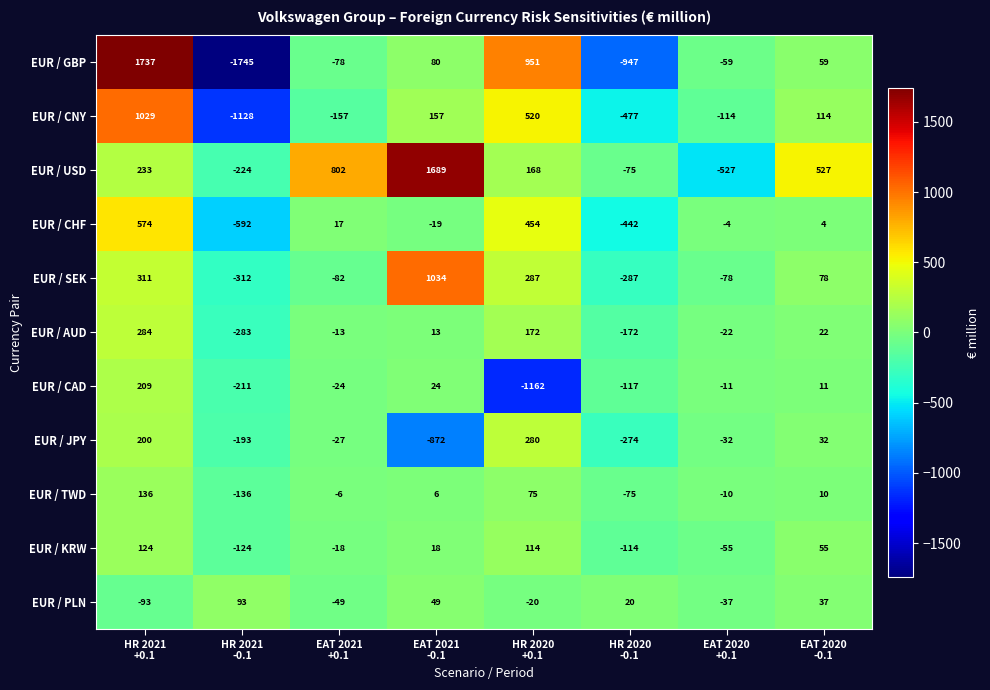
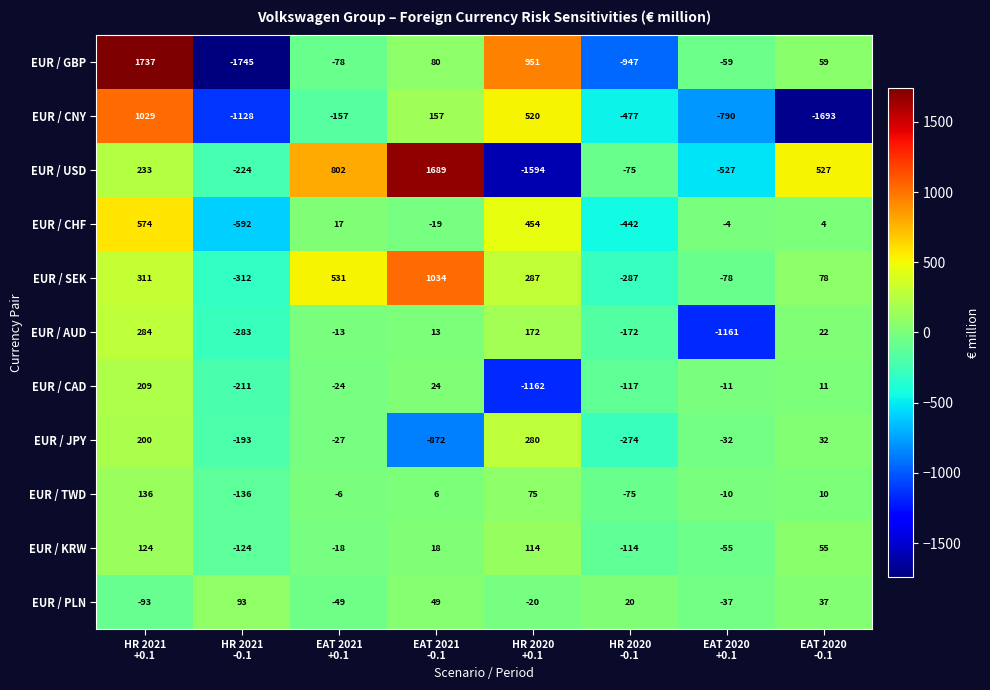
  {
    "EUR / GBP": {
      "HR 2021 +0.1": 1737,
      "HR 2021 -0.1": -1745,
      "EAT 2021 +0.1": -78,
      "EAT 2021 -0.1": 80,
      "HR 2020 +0.1": 951,
      "HR 2020 -0.1": -947,
      "EAT 2020 +0.1": -59,
      "EAT 2020 -0.1": 59
    },
    "EUR / CNY": {
      "HR 2021 +0.1": 1029,
      "HR 2021 -0.1": -1128,
      "EAT 2021 +0.1": -157,
      "EAT 2021 -0.1": 157,
      "HR 2020 +0.1": 520,
      "HR 2020 -0.1": -477,
-     "EAT 2020 +0.1": -114,
-     "EAT 2020 -0.1": 114
+     "EAT 2020 +0.1": -790,
+     "EAT 2020 -0.1": -1693
    },
    "EUR / USD": {
      "HR 2021 +0.1": 233,
      "HR 2021 -0.1": -224,
      "EAT 2021 +0.1": 802,
      "EAT 2021 -0.1": 1689,
-     "HR 2020 +0.1": 168,
+     "HR 2020 +0.1": -1594,
      "HR 2020 -0.1": -75,
      "EAT 2020 +0.1": -527,
      "EAT 2020 -0.1": 527
    },
    "EUR / CHF": {
      "HR 2021 +0.1": 574,
      "HR 2021 -0.1": -592,
      "EAT 2021 +0.1": 17,
      "EAT 2021 -0.1": -19,
      "HR 2020 +0.1": 454,
      "HR 2020 -0.1": -442,
      "EAT 2020 +0.1": -4,
      "EAT 2020 -0.1": 4
    },
    "EUR / SEK": {
      "HR 2021 +0.1": 311,
      "HR 2021 -0.1": -312,
-     "EAT 2021 +0.1": -82,
+     "EAT 2021 +0.1": 531,
      "EAT 2021 -0.1": 1034,
      "HR 2020 +0.1": 287,
      "HR 2020 -0.1": -287,
      "EAT 2020 +0.1": -78,
      "EAT 2020 -0.1": 78
    },
    "EUR / AUD": {
      "HR 2021 +0.1": 284,
      "HR 2021 -0.1": -283,
      "EAT 2021 +0.1": -13,
      "EAT 2021 -0.1": 13,
      "HR 2020 +0.1": 172,
      "HR 2020 -0.1": -172,
-     "EAT 2020 +0.1": -22,
+     "EAT 2020 +0.1": -1161,
      "EAT 2020 -0.1": 22
    },
    "EUR / CAD": {
      "HR 2021 +0.1": 209,
      "HR 2021 -0.1": -211,
      "EAT 2021 +0.1": -24,
      "EAT 2021 -0.1": 24,
      "HR 2020 +0.1": -1162,
      "HR 2020 -0.1": -117,
      "EAT 2020 +0.1": -11,
      "EAT 2020 -0.1": 11
    },
    "EUR / JPY": {
      "HR 2021 +0.1": 200,
      "HR 2021 -0.1": -193,
      "EAT 2021 +0.1": -27,
      "EAT 2021 -0.1": -872,
      "HR 2020 +0.1": 280,
      "HR 2020 -0.1": -274,
      "EAT 2020 +0.1": -32,
      "EAT 2020 -0.1": 32
    },
    "EUR / TWD": {
      "HR 2021 +0.1": 136,
      "HR 2021 -0.1": -136,
      "EAT 2021 +0.1": -6,
      "EAT 2021 -0.1": 6,
      "HR 2020 +0.1": 75,
      "HR 2020 -0.1": -75,
      "EAT 2020 +0.1": -10,
      "EAT 2020 -0.1": 10
    },
    "EUR / KRW": {
      "HR 2021 +0.1": 124,
      "HR 2021 -0.1": -124,
      "EAT 2021 +0.1": -18,
      "EAT 2021 -0.1": 18,
      "HR 2020 +0.1": 114,
      "HR 2020 -0.1": -114,
      "EAT 2020 +0.1": -55,
      "EAT 2020 -0.1": 55
    },
    "EUR / PLN": {
      "HR 2021 +0.1": -93,
      "HR 2021 -0.1": 93,
      "EAT 2021 +0.1": -49,
      "EAT 2021 -0.1": 49,
      "HR 2020 +0.1": -20,
      "HR 2020 -0.1": 20,
      "EAT 2020 +0.1": -37,
      "EAT 2020 -0.1": 37
    }
  }
